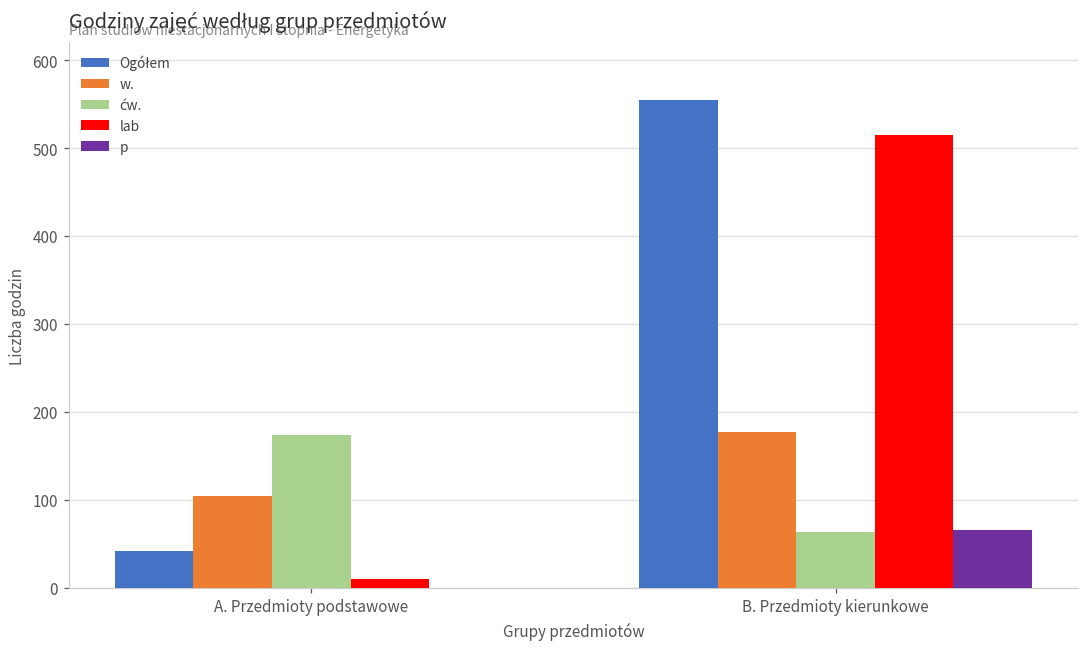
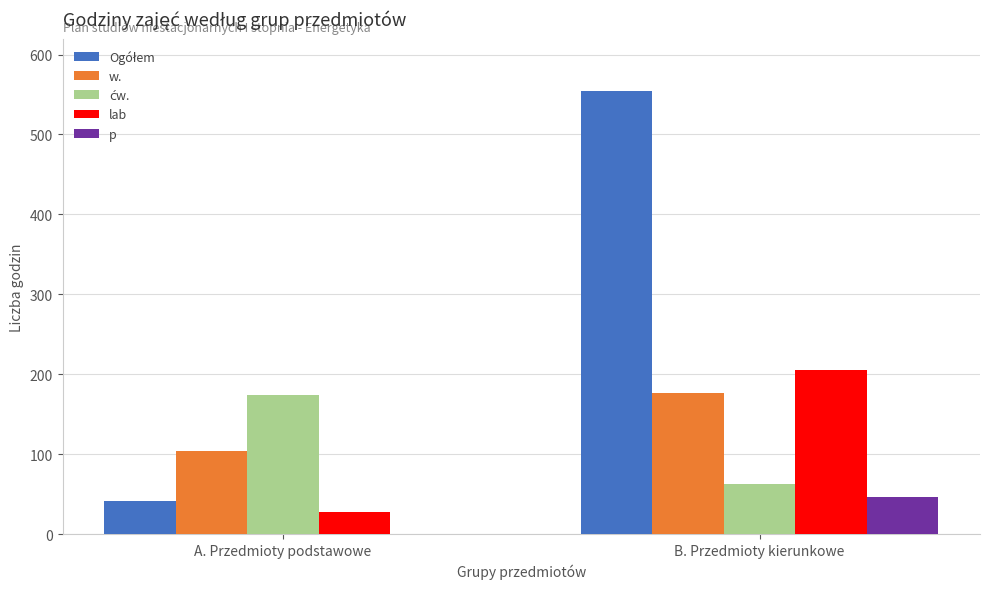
  {
    "Ogółem": {
      "A. Przedmioty podstawowe": 40,
      "B. Przedmioty kierunkowe": 560
    },
    "w.": {
      "A. Przedmioty podstawowe": 100,
      "B. Przedmioty kierunkowe": 180
    },
    "ćw.": {
      "A. Przedmioty podstawowe": 170,
      "B. Przedmioty kierunkowe": 60
    },
    "lab": {
-     "A. Przedmioty podstawowe": 10,
-     "B. Przedmioty kierunkowe": 520
+     "A. Przedmioty podstawowe": 30,
+     "B. Przedmioty kierunkowe": 210
    },
    "p": {
      "A. Przedmioty podstawowe": 0,
-     "B. Przedmioty kierunkowe": 70
+     "B. Przedmioty kierunkowe": 50
    }
  }
